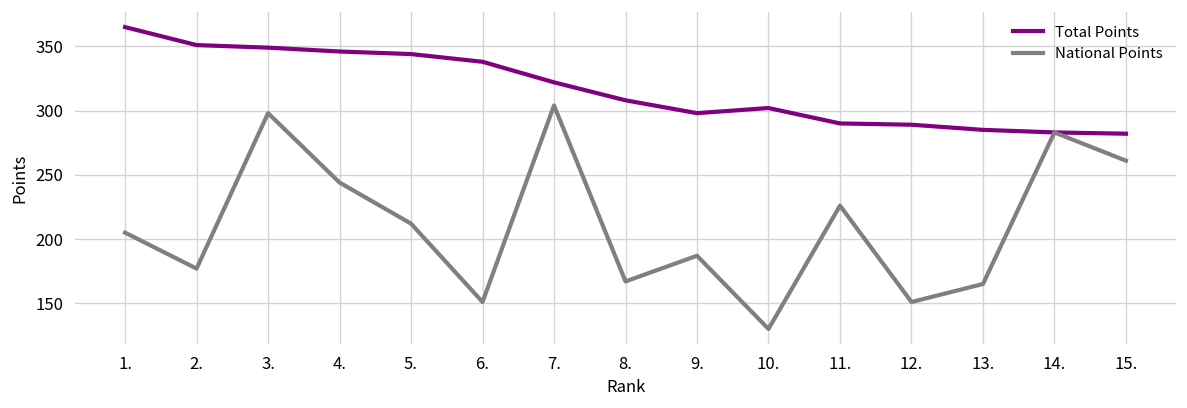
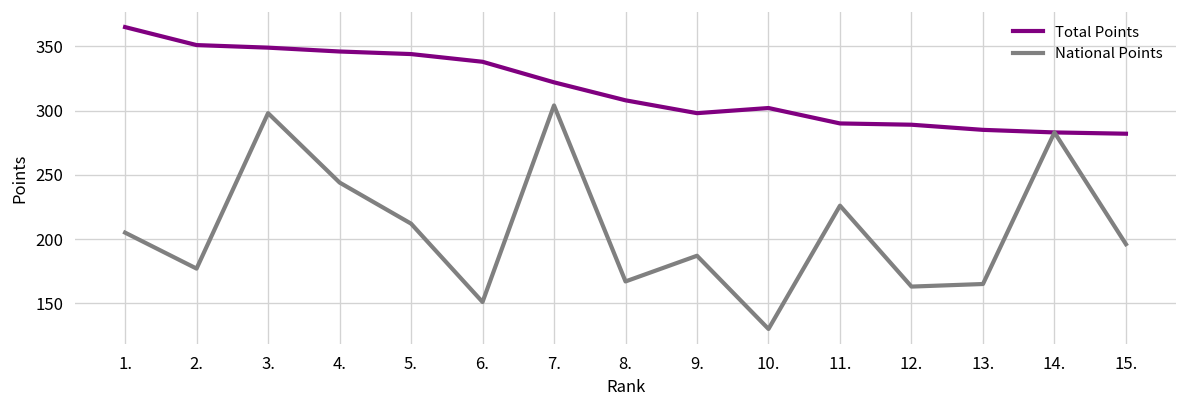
  {
    "Total Points": {
      "1.": 365,
      "2.": 351,
      "3.": 349,
      "4.": 346,
      "5.": 344,
      "6.": 338,
      "7.": 322,
      "8.": 308,
      "9.": 298,
      "10.": 302,
      "11.": 290,
      "12.": 289,
      "13.": 285,
      "15.": 282
    },
    "National Points": {
      "1.": 205,
      "2.": 177,
      "3.": 298,
      "4.": 244,
      "5.": 212,
      "6.": 151,
      "7.": 304,
      "8.": 167,
      "9.": 187,
      "10.": 130,
      "11.": 226,
-     "12.": 151,
+     "12.": 163,
      "13.": 165,
-     "15.": 261
+     "15.": 196
    }
  }
